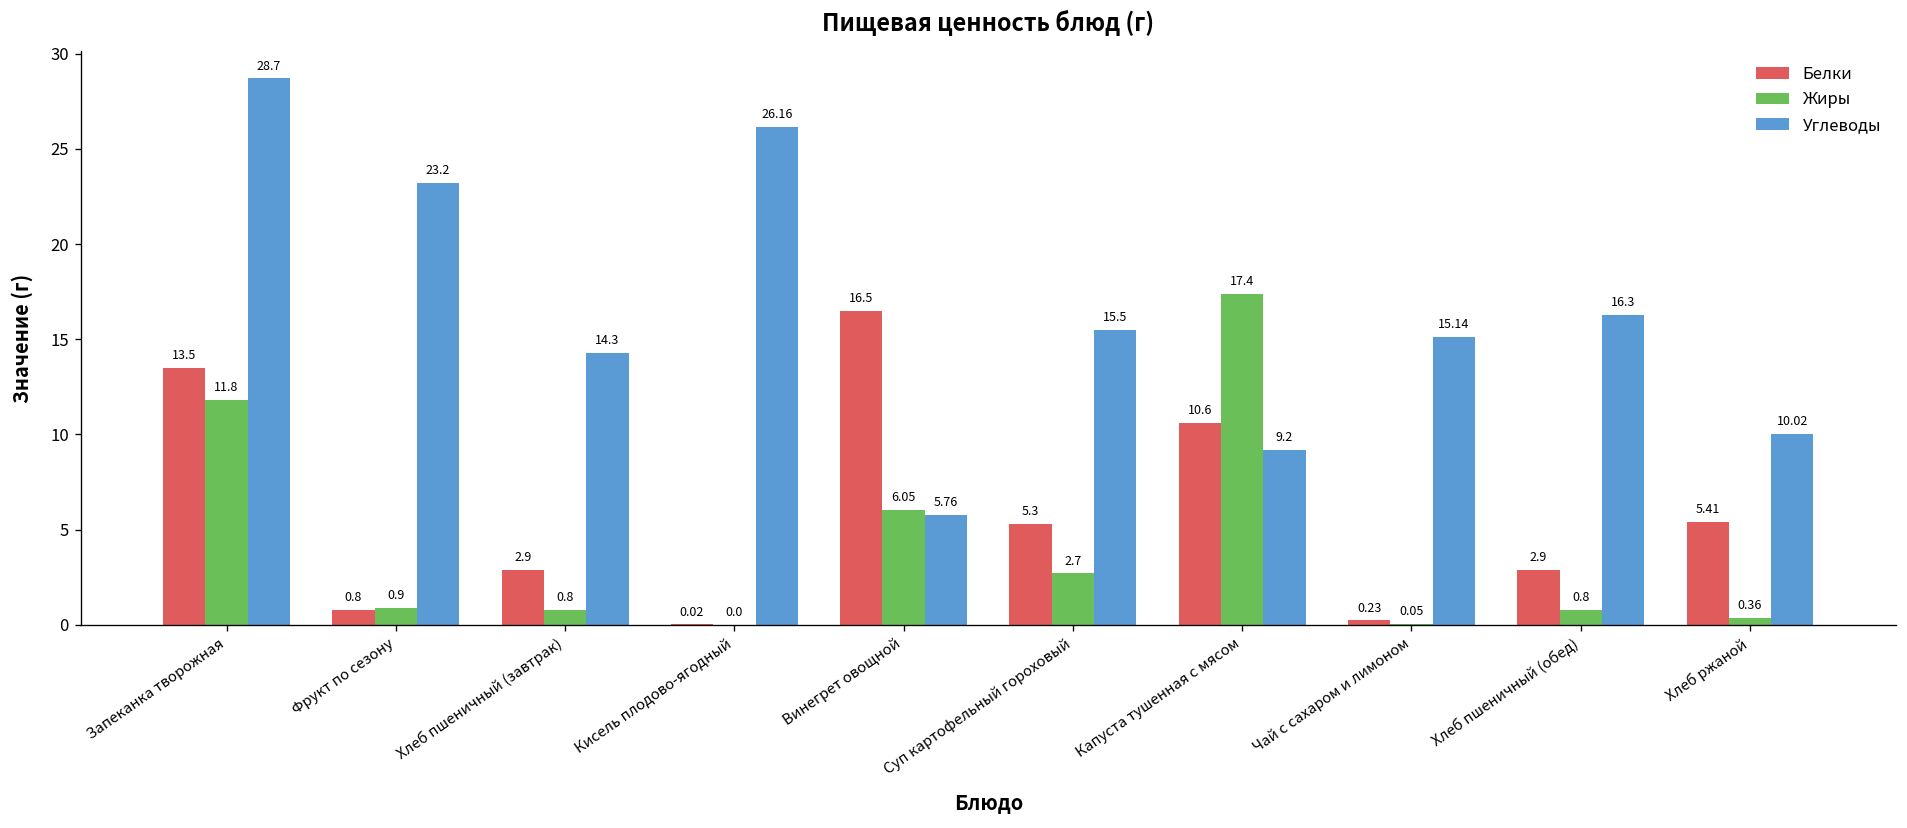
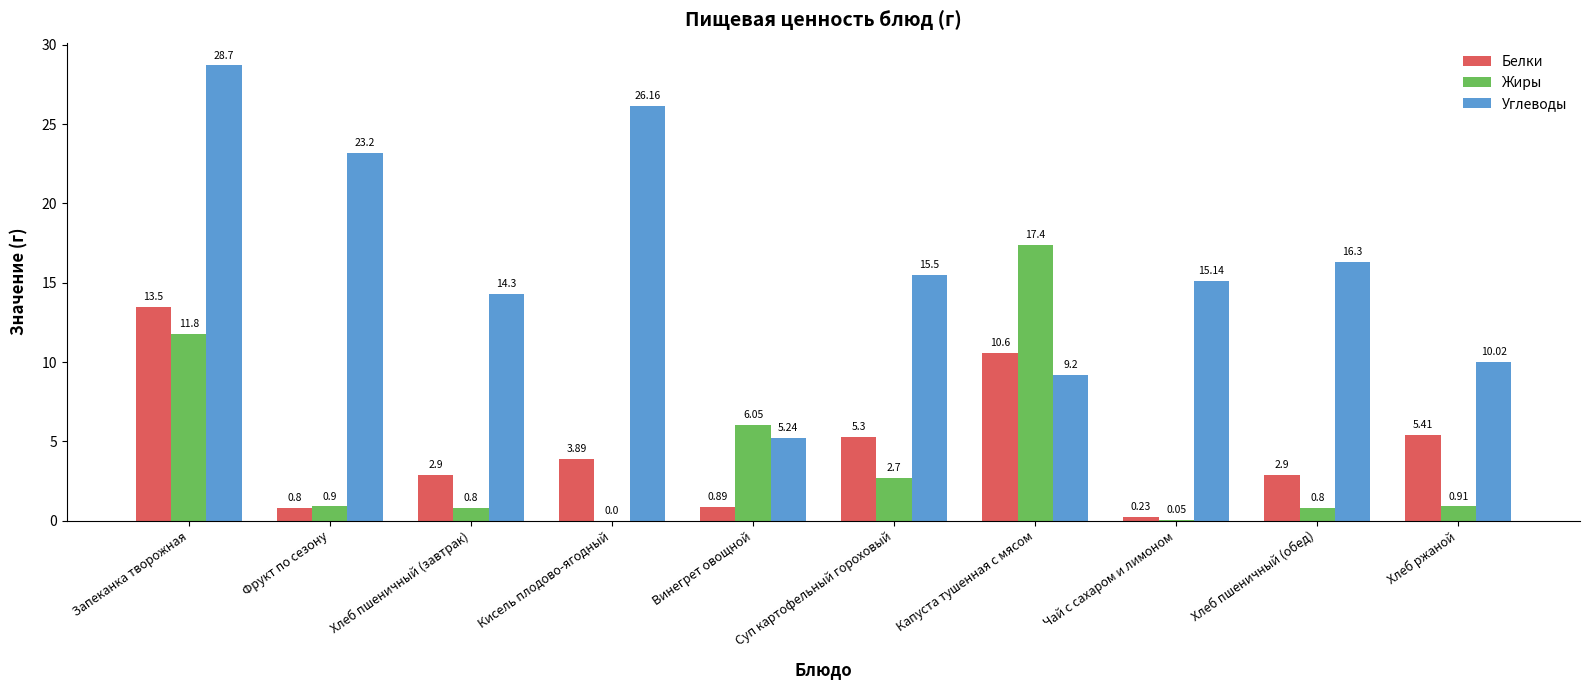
  {
    "Белки": {
      "Запеканка творожная": 13.5,
      "Фрукт по сезону": 0.8,
      "Хлеб пшеничный (завтрак)": 2.9,
-     "Кисель плодово-ягодный": 0.02,
-     "Винегрет овощной": 16.5,
+     "Кисель плодово-ягодный": 3.89,
+     "Винегрет овощной": 0.89,
      "Суп картофельный гороховый": 5.3,
      "Капуста тушенная с мясом": 10.6,
      "Чай с сахаром и лимоном": 0.23,
      "Хлеб пшеничный (обед)": 2.9,
      "Хлеб ржаной": 5.41
    },
    "Жиры": {
      "Запеканка творожная": 11.8,
      "Фрукт по сезону": 0.9,
      "Хлеб пшеничный (завтрак)": 0.8,
      "Кисель плодово-ягодный": 0.0,
      "Винегрет овощной": 6.05,
      "Суп картофельный гороховый": 2.7,
      "Капуста тушенная с мясом": 17.4,
      "Чай с сахаром и лимоном": 0.05,
      "Хлеб пшеничный (обед)": 0.8,
-     "Хлеб ржаной": 0.36
+     "Хлеб ржаной": 0.91
    },
    "Углеводы": {
      "Запеканка творожная": 28.7,
      "Фрукт по сезону": 23.2,
      "Хлеб пшеничный (завтрак)": 14.3,
      "Кисель плодово-ягодный": 26.16,
-     "Винегрет овощной": 5.76,
+     "Винегрет овощной": 5.24,
      "Суп картофельный гороховый": 15.5,
      "Капуста тушенная с мясом": 9.2,
      "Чай с сахаром и лимоном": 15.14,
      "Хлеб пшеничный (обед)": 16.3,
      "Хлеб ржаной": 10.02
    }
  }
